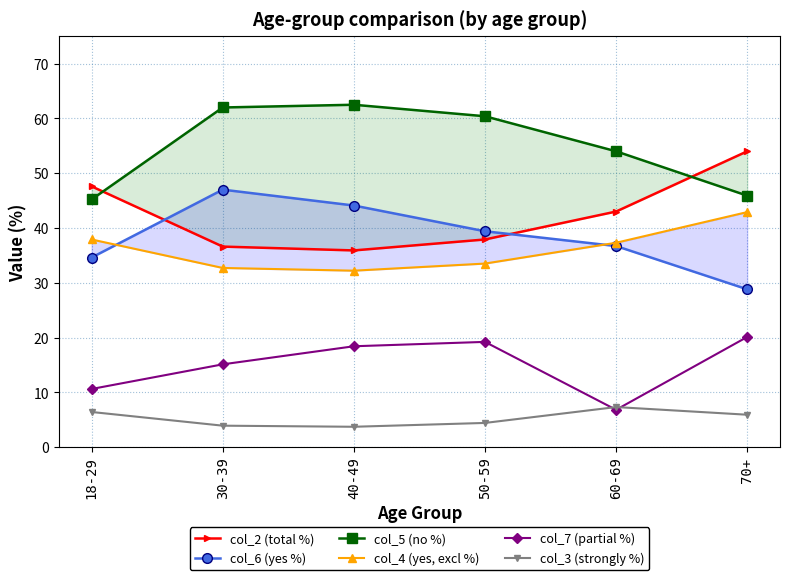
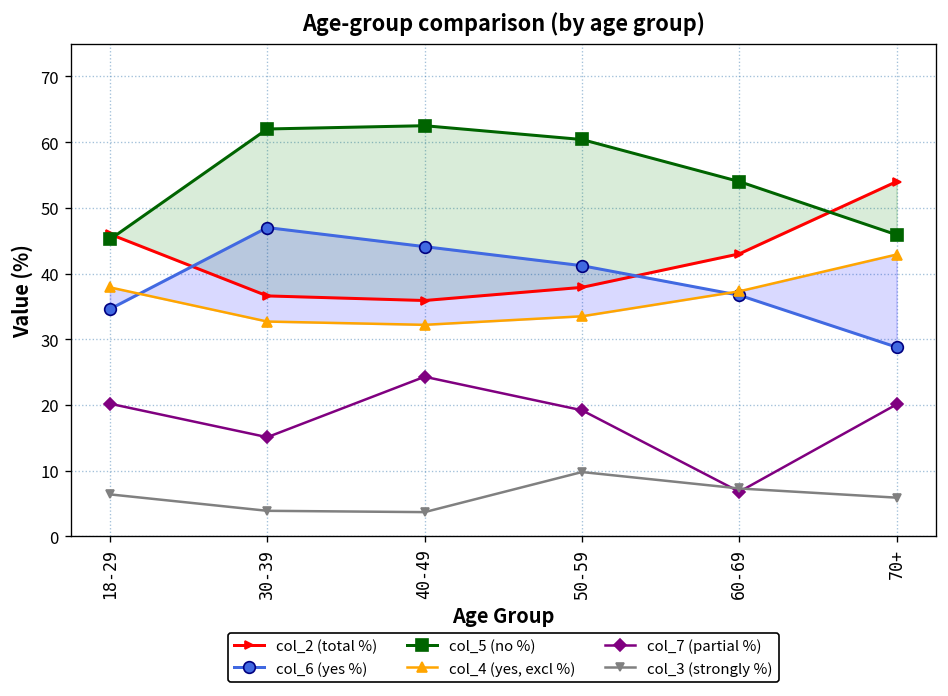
  {
    "col_2 (total %)": {
-     "18-29": 48,
+     "18-29": 46,
      "30-39": 37,
      "40-49": 36,
      "50-59": 38,
      "60-69": 43
    },
    "col_6 (yes %)": {
      "18-29": 35,
-     "50-59": 39,
+     "50-59": 41,
      "60-69": 37,
      "70+": 29
    },
    "col_4 (yes, excl %)": {
      "30-39": 33,
      "40-49": 32,
      "50-59": 34
    },
    "col_7 (partial %)": {
-     "18-29": 11,
+     "18-29": 20,
      "30-39": 15,
-     "40-49": 18,
+     "40-49": 24,
      "50-59": 19,
      "60-69": 7,
      "70+": 20
    },
    "col_3 (strongly %)": {
      "18-29": 6,
      "30-39": 4,
      "40-49": 4,
-     "50-59": 4,
+     "50-59": 10,
      "60-69": 7,
      "70+": 6
    }
  }
